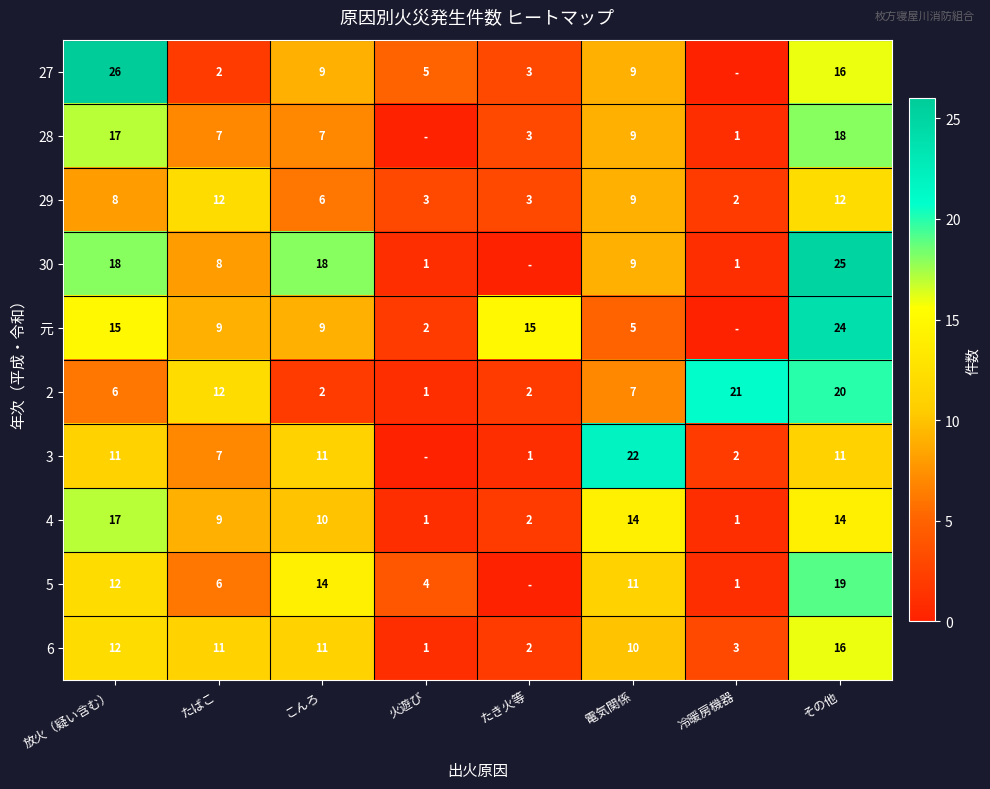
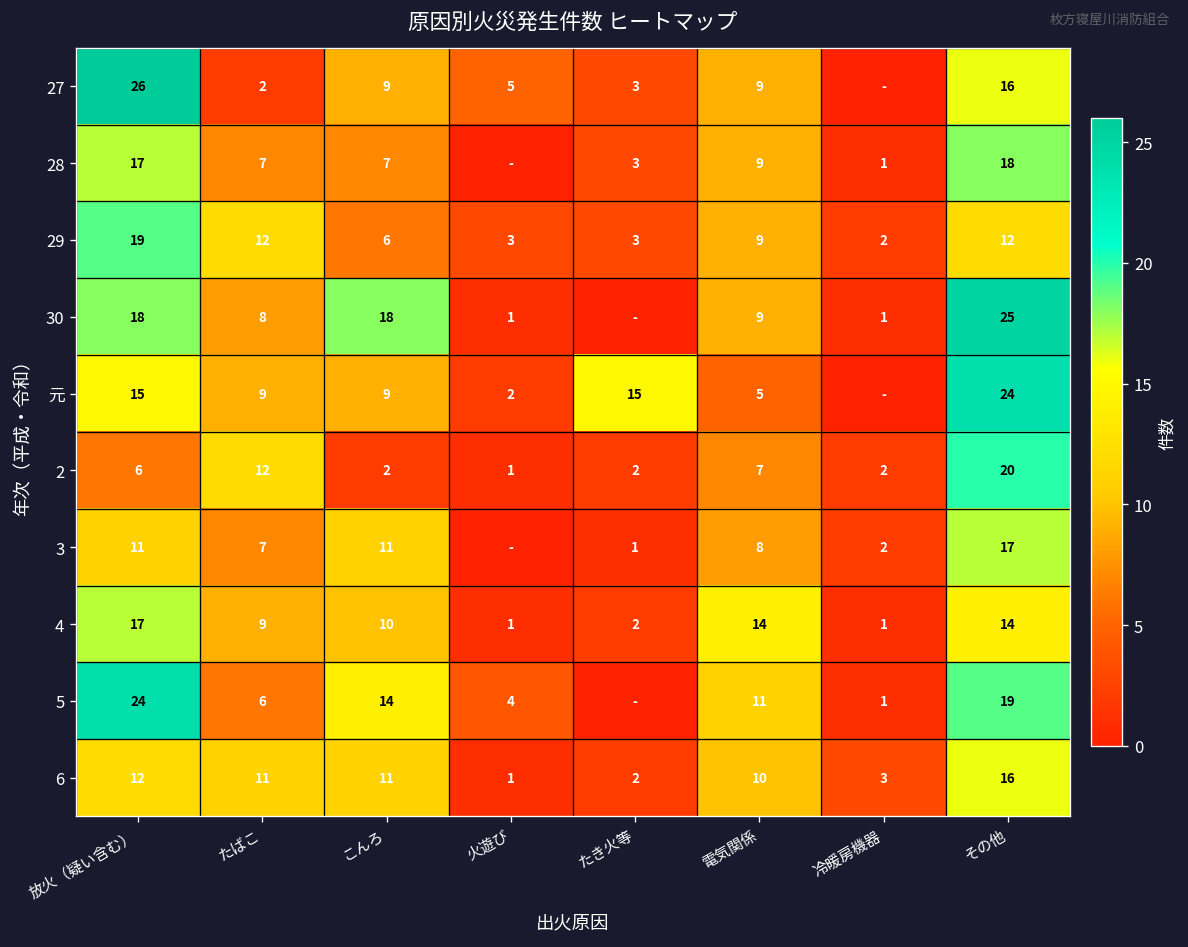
  {
    "27": {
      "放火（疑い含む）": 26,
      "たばこ": 2,
      "こんろ": 9,
      "火遊び": 5,
      "たき火等": 3,
      "電気関係": 9,
      "その他": 16
    },
    "28": {
      "放火（疑い含む）": 17,
      "たばこ": 7,
      "こんろ": 7,
      "たき火等": 3,
      "電気関係": 9,
      "冷暖房機器": 1,
      "その他": 18
    },
    "29": {
-     "放火（疑い含む）": 8,
+     "放火（疑い含む）": 19,
      "たばこ": 12,
      "こんろ": 6,
      "火遊び": 3,
      "たき火等": 3,
      "電気関係": 9,
      "冷暖房機器": 2,
      "その他": 12
    },
    "30": {
      "放火（疑い含む）": 18,
      "たばこ": 8,
      "こんろ": 18,
      "火遊び": 1,
      "電気関係": 9,
      "冷暖房機器": 1,
      "その他": 25
    },
    "元": {
      "放火（疑い含む）": 15,
      "たばこ": 9,
      "こんろ": 9,
      "火遊び": 2,
      "たき火等": 15,
      "電気関係": 5,
      "その他": 24
    },
    "2": {
      "放火（疑い含む）": 6,
      "たばこ": 12,
      "こんろ": 2,
      "火遊び": 1,
      "たき火等": 2,
      "電気関係": 7,
-     "冷暖房機器": 21,
+     "冷暖房機器": 2,
      "その他": 20
    },
    "3": {
      "放火（疑い含む）": 11,
      "たばこ": 7,
      "こんろ": 11,
      "たき火等": 1,
-     "電気関係": 22,
+     "電気関係": 8,
      "冷暖房機器": 2,
-     "その他": 11
+     "その他": 17
    },
    "4": {
      "放火（疑い含む）": 17,
      "たばこ": 9,
      "こんろ": 10,
      "火遊び": 1,
      "たき火等": 2,
      "電気関係": 14,
      "冷暖房機器": 1,
      "その他": 14
    },
    "5": {
-     "放火（疑い含む）": 12,
+     "放火（疑い含む）": 24,
      "たばこ": 6,
      "こんろ": 14,
      "火遊び": 4,
      "電気関係": 11,
      "冷暖房機器": 1,
      "その他": 19
    },
    "6": {
      "放火（疑い含む）": 12,
      "たばこ": 11,
      "こんろ": 11,
      "火遊び": 1,
      "たき火等": 2,
      "電気関係": 10,
      "冷暖房機器": 3,
      "その他": 16
    }
  }
